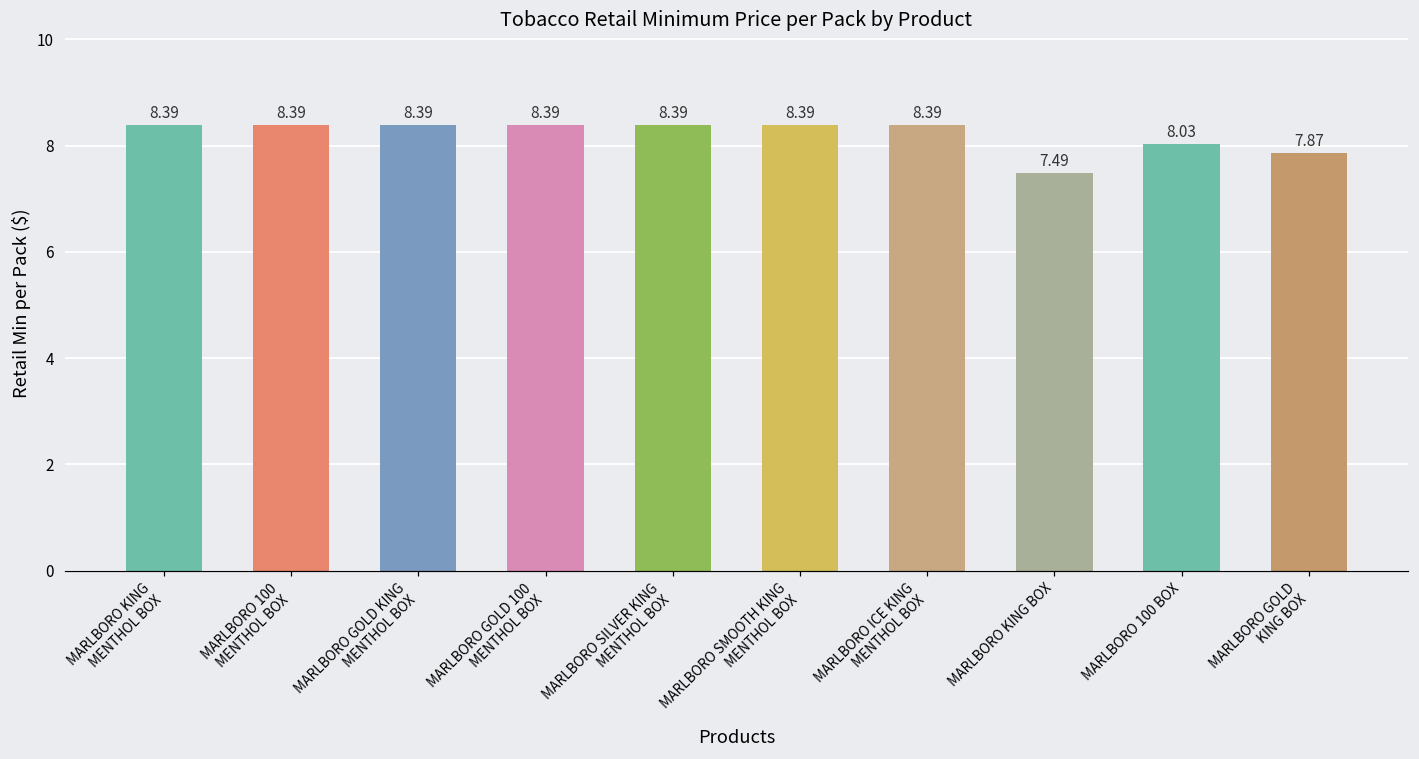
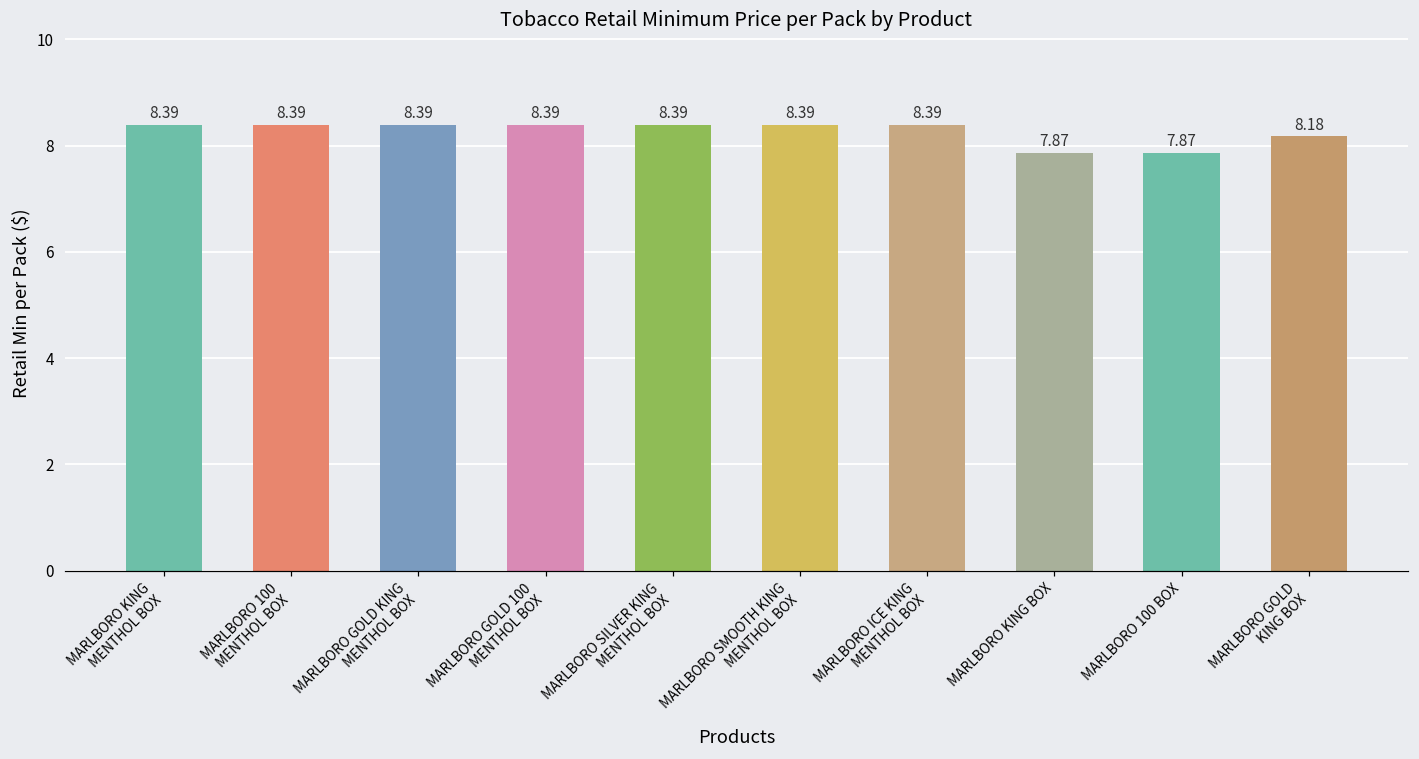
  {
    "MARLBORO KING MENTHOL BOX": 8.39,
    "MARLBORO 100 MENTHOL BOX": 8.39,
    "MARLBORO GOLD KING MENTHOL BOX": 8.39,
    "MARLBORO GOLD 100 MENTHOL BOX": 8.39,
    "MARLBORO SILVER KING MENTHOL BOX": 8.39,
    "MARLBORO SMOOTH KING MENTHOL BOX": 8.39,
    "MARLBORO ICE KING MENTHOL BOX": 8.39,
-   "MARLBORO KING BOX": 7.49,
-   "MARLBORO 100 BOX": 8.03,
-   "MARLBORO GOLD KING BOX": 7.87
+   "MARLBORO KING BOX": 7.87,
+   "MARLBORO 100 BOX": 7.87,
+   "MARLBORO GOLD KING BOX": 8.18
  }
